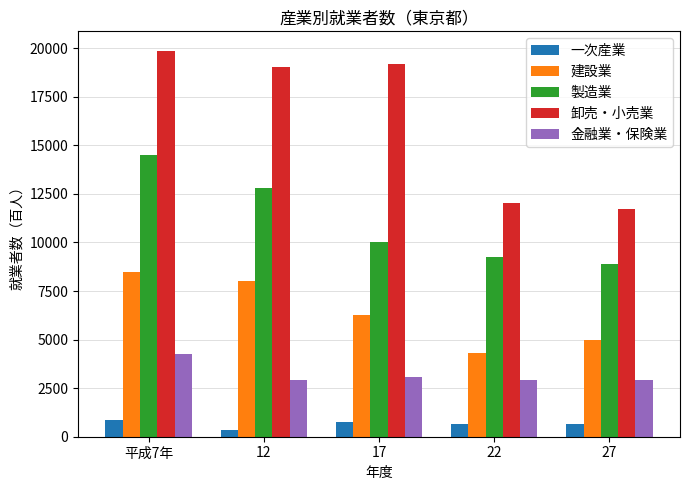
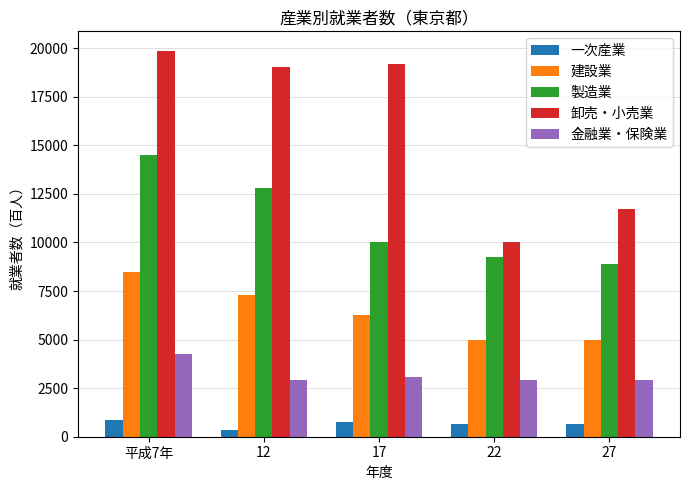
  {
    "一次産業": {
      "平成7年": 900,
      "12": 300,
      "17": 800,
      "22": 700,
      "27": 600
    },
    "建設業": {
      "平成7年": 8500,
-     "12": 8000,
+     "12": 7300,
      "17": 6200,
-     "22": 4300,
+     "22": 5000,
      "27": 5000
    },
    "製造業": {
      "平成7年": 14500,
      "12": 12800,
      "17": 10000,
      "22": 9200,
      "27": 8900
    },
    "卸売・小売業": {
      "平成7年": 19900,
      "12": 19000,
      "17": 19200,
-     "22": 12000,
+     "22": 10000,
      "27": 11700
    },
    "金融業・保険業": {
      "平成7年": 4200,
      "12": 2900,
      "17": 3100,
      "22": 2900,
      "27": 2900
    }
  }
